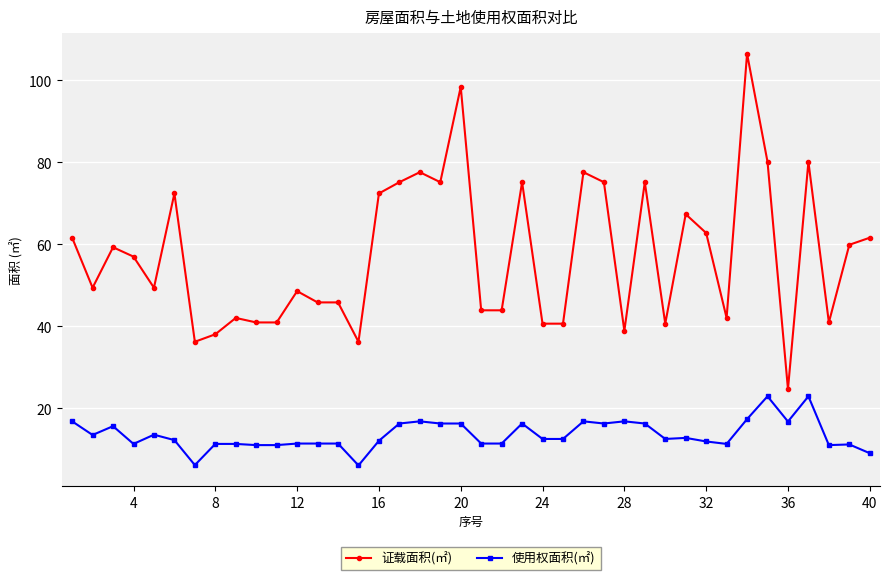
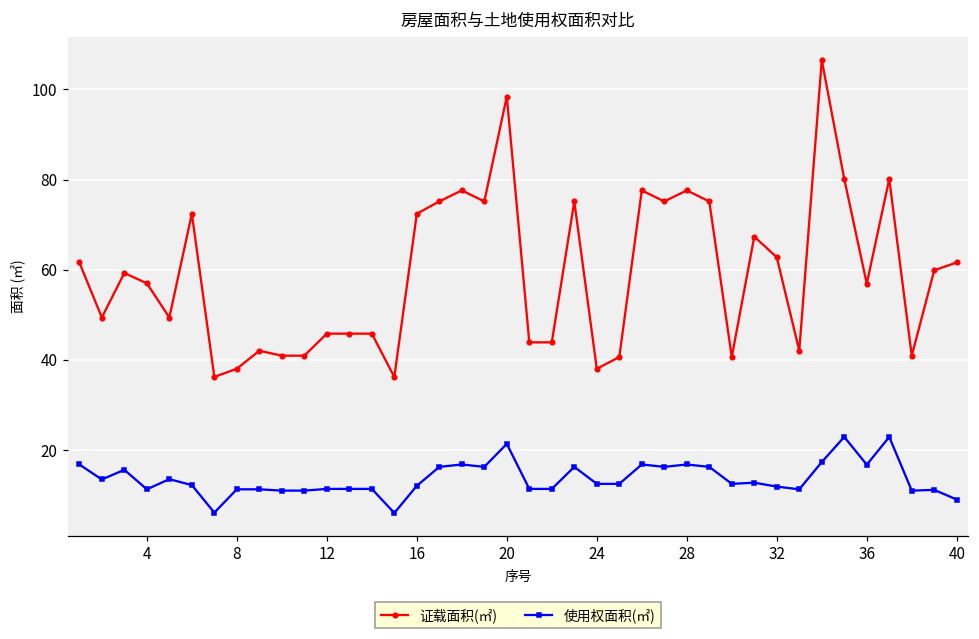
  {
    "证载面积(㎡)": {
      "4": 57,
      "8": 38,
-     "12": 49,
+     "12": 46,
      "16": 72,
      "20": 98,
-     "24": 41,
-     "28": 39,
+     "24": 38,
+     "28": 78,
      "32": 63,
-     "36": 25,
+     "36": 57,
      "40": 62
    },
    "使用权面积(㎡)": {
      "4": 11,
      "8": 11,
      "12": 11,
      "16": 12,
-     "20": 16,
+     "20": 21,
      "24": 12,
      "28": 17,
      "32": 12,
      "36": 17,
      "40": 9
    }
  }
